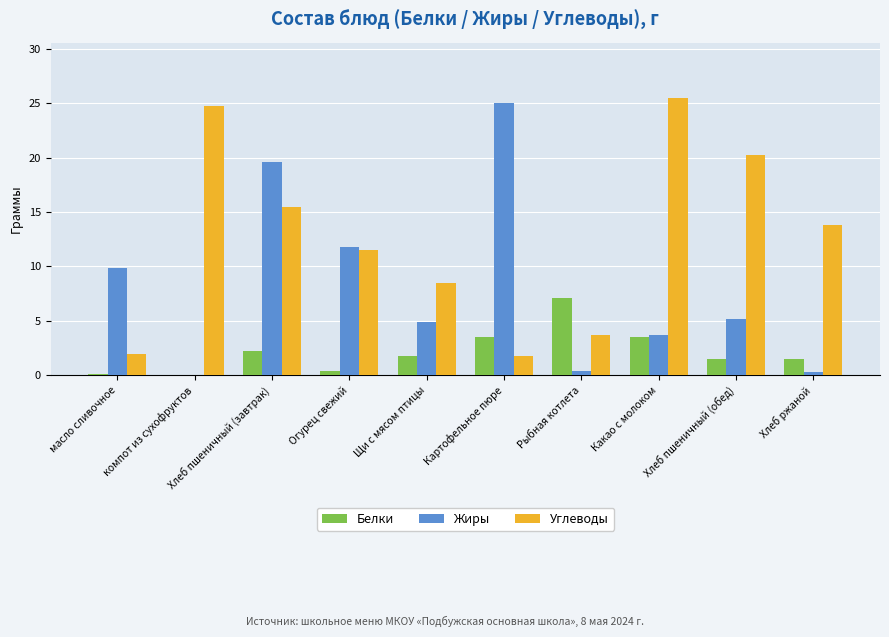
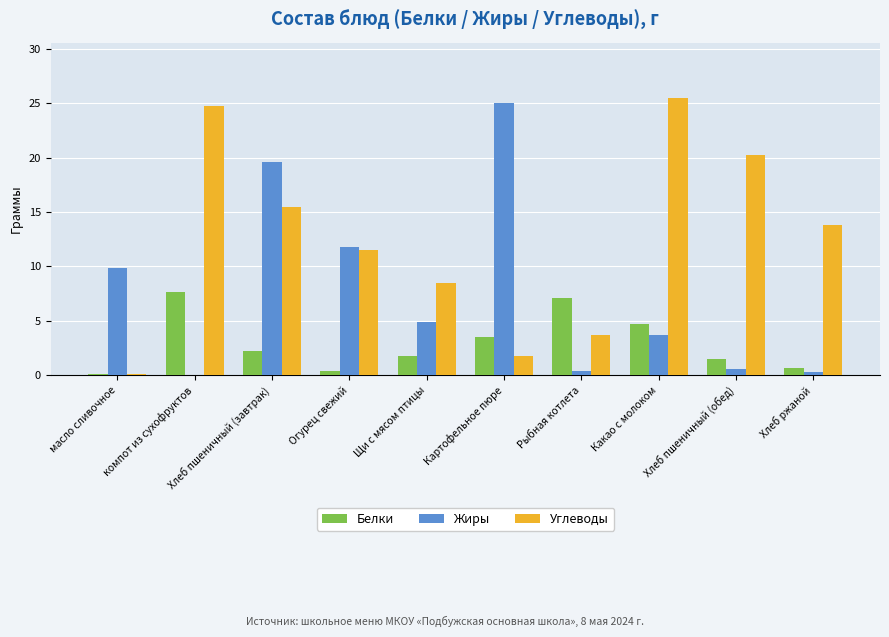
  {
    "Белки": {
-     "компот из сухофруктов": 0.0,
+     "компот из сухофруктов": 7.7,
      "Хлеб пшеничный (завтрак)": 2.3,
      "Огурец свежий": 0.4,
      "Щи с мясом птицы": 1.8,
      "Картофельное пюре": 3.5,
      "Рыбная котлета": 7.1,
-     "Какао с молоком": 3.5,
+     "Какао с молоком": 4.7,
      "Хлеб пшеничный (обед)": 1.5,
-     "Хлеб ржаной": 1.5
+     "Хлеб ржаной": 0.7
    },
    "Жиры": {
      "масло сливочное": 9.9,
      "компот из сухофруктов": 0.0,
      "Хлеб пшеничный (завтрак)": 19.6,
      "Огурец свежий": 11.8,
      "Щи с мясом птицы": 4.9,
      "Картофельное пюре": 25.1,
      "Рыбная котлета": 0.4,
      "Какао с молоком": 3.7,
-     "Хлеб пшеничный (обед)": 5.2,
+     "Хлеб пшеничный (обед)": 0.6,
      "Хлеб ржаной": 0.3
    },
    "Углеводы": {
-     "масло сливочное": 2.0,
+     "масло сливочное": 0.1,
      "компот из сухофруктов": 24.8,
      "Хлеб пшеничный (завтрак)": 15.4,
      "Огурец свежий": 11.5,
      "Щи с мясом птицы": 8.5,
      "Картофельное пюре": 1.7,
      "Рыбная котлета": 3.7,
      "Какао с молоком": 25.5,
      "Хлеб пшеничный (обед)": 20.3,
      "Хлеб ржаной": 13.8
    }
  }
